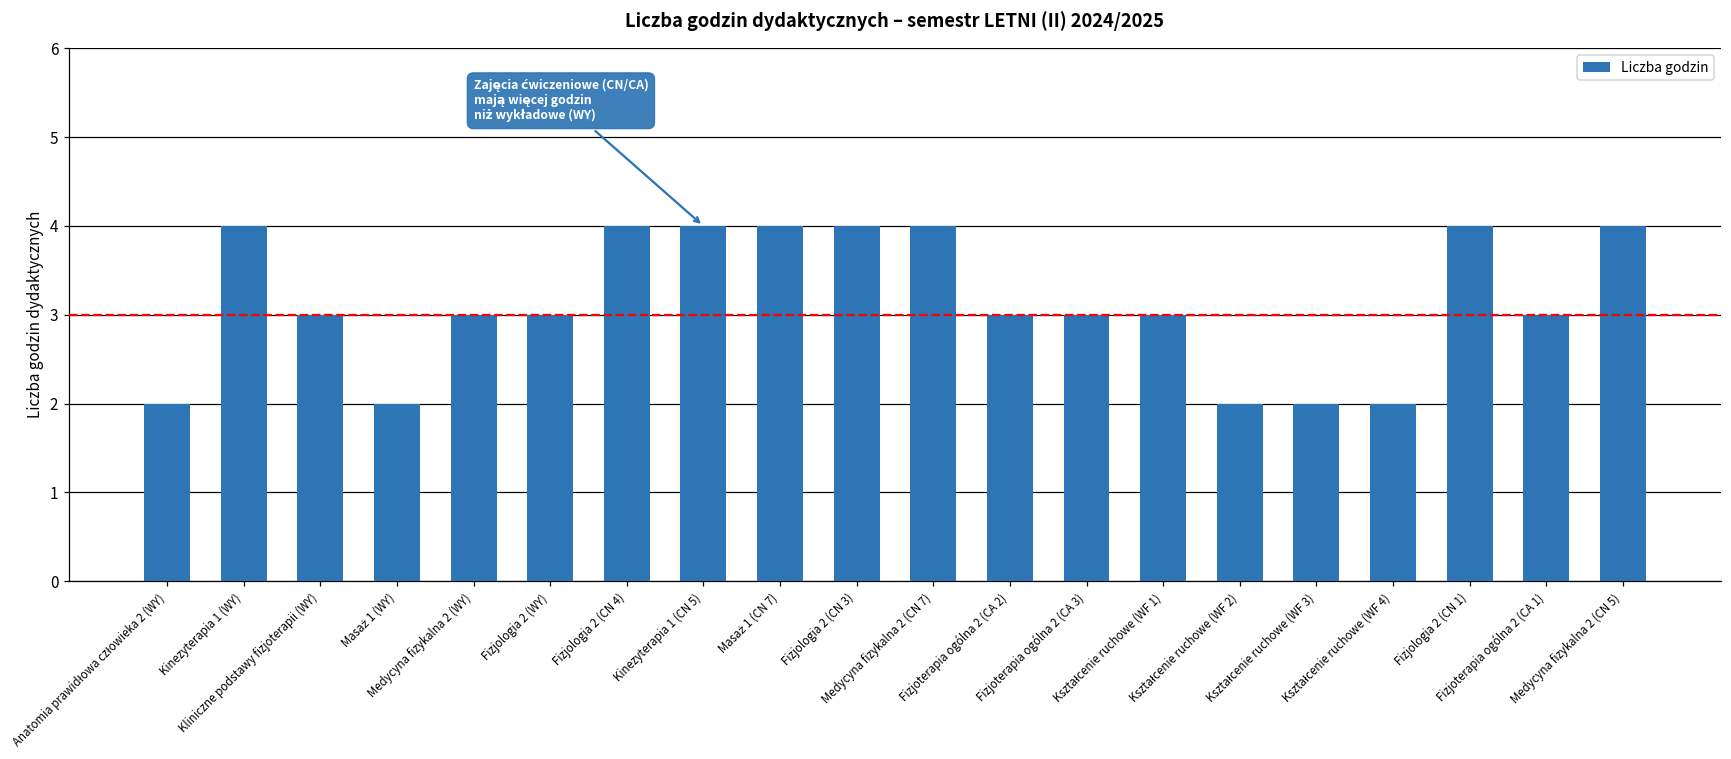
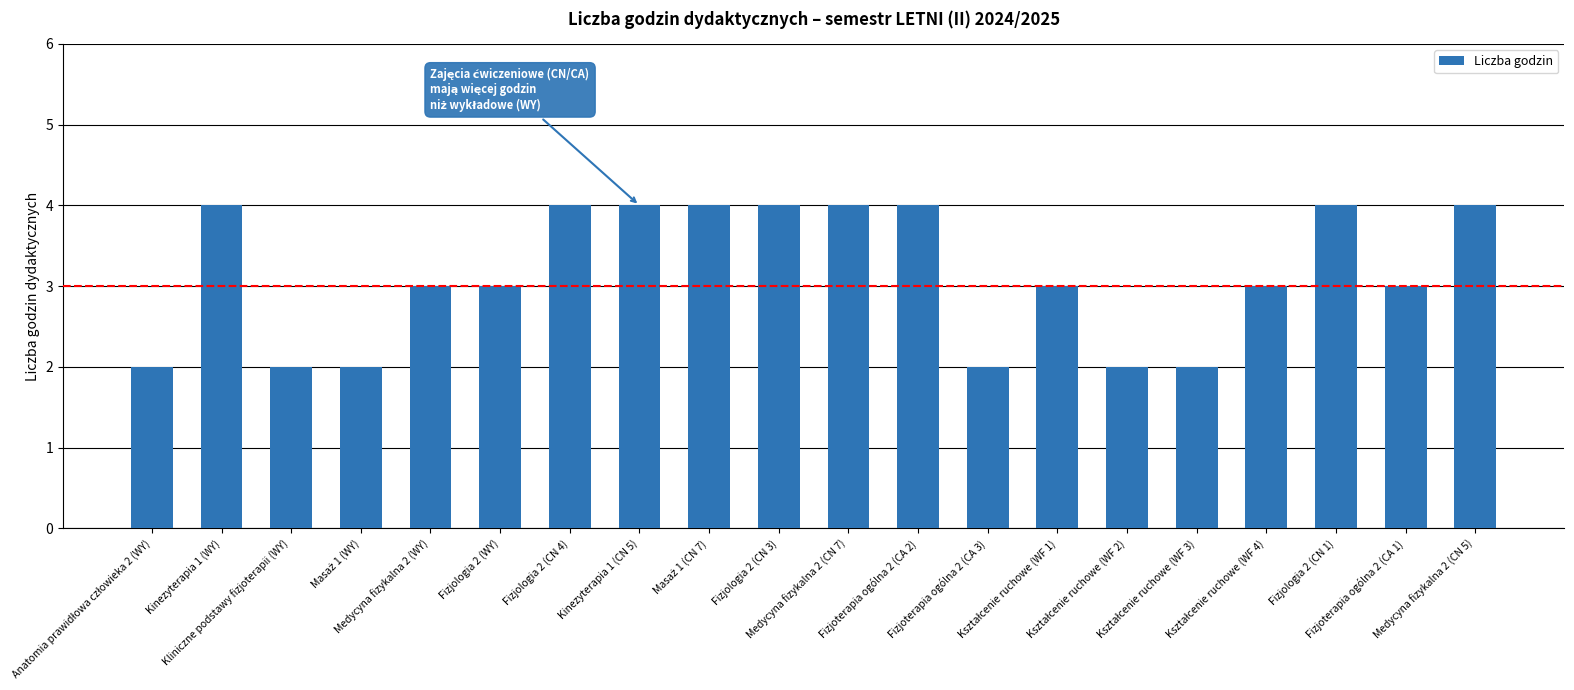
  {
    "Anatomia prawidłowa człowieka 2 (WY)": 2,
    "Kinezyterapia 1 (WY)": 4,
-   "Kliniczne podstawy fizjoterapii (WY)": 3,
+   "Kliniczne podstawy fizjoterapii (WY)": 2,
    "Masaż 1 (WY)": 2,
    "Medycyna fizykalna 2 (WY)": 3,
    "Fizjologia 2 (WY)": 3,
    "Fizjologia 2 (CN 4)": 4,
    "Kinezyterapia 1 (CN 5)": 4,
    "Masaż 1 (CN 7)": 4,
    "Fizjologia 2 (CN 3)": 4,
    "Medycyna fizykalna 2 (CN 7)": 4,
-   "Fizjoterapia ogólna 2 (CA 2)": 3,
-   "Fizjoterapia ogólna 2 (CA 3)": 3,
+   "Fizjoterapia ogólna 2 (CA 2)": 4,
+   "Fizjoterapia ogólna 2 (CA 3)": 2,
    "Kształcenie ruchowe (WF 1)": 3,
    "Kształcenie ruchowe (WF 2)": 2,
    "Kształcenie ruchowe (WF 3)": 2,
-   "Kształcenie ruchowe (WF 4)": 2,
+   "Kształcenie ruchowe (WF 4)": 3,
    "Fizjologia 2 (CN 1)": 4,
    "Fizjoterapia ogólna 2 (CA 1)": 3,
    "Medycyna fizykalna 2 (CN 5)": 4
  }
